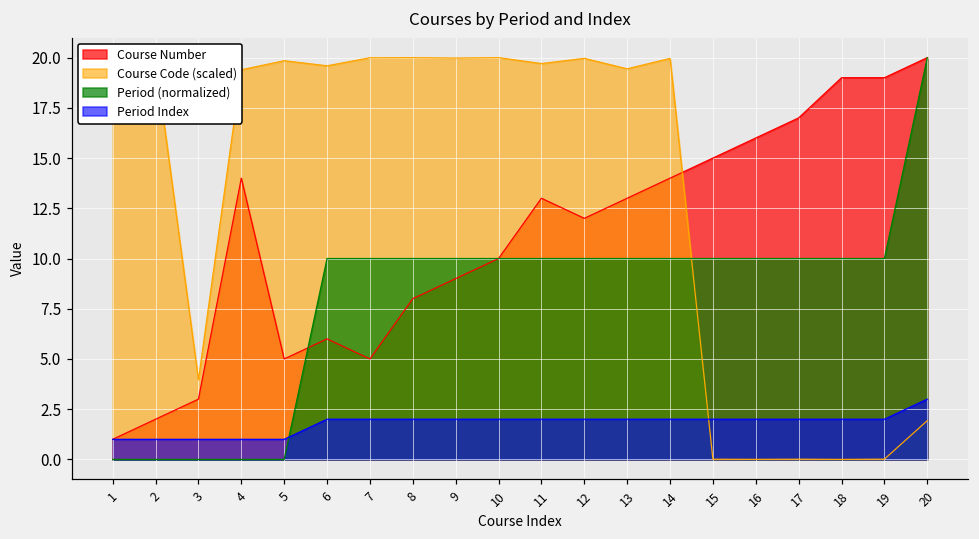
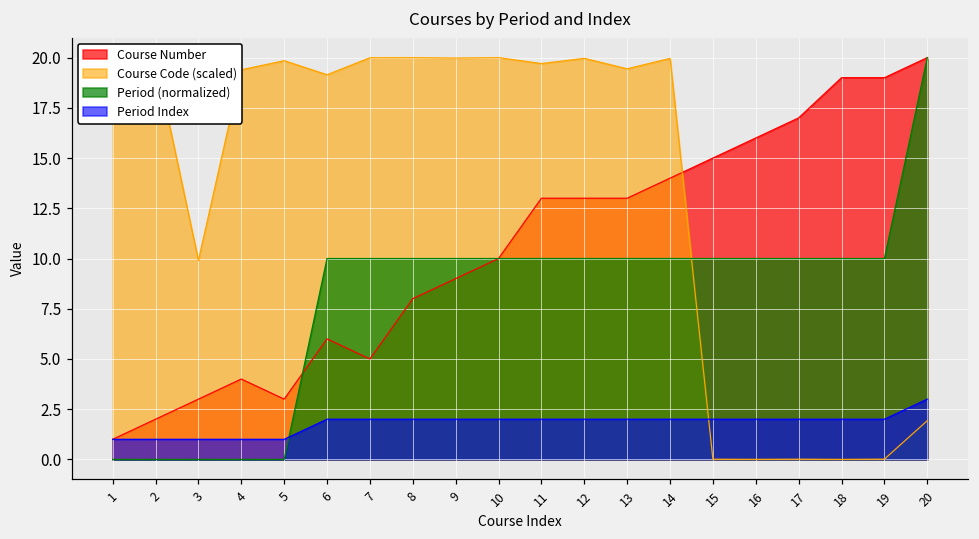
  {
    "Course Number": {
      "2": 2,
      "3": 3,
-     "4": 14,
-     "5": 5,
+     "4": 4,
+     "5": 3,
      "6": 6,
      "7": 5,
      "8": 8,
      "9": 9,
      "11": 13,
-     "12": 12,
+     "12": 13,
      "13": 13,
      "14": 14,
      "15": 15,
      "16": 16,
      "17": 17,
      "18": 19,
      "19": 19
    },
    "Course Code (scaled)": {
-     "3": 4.0,
+     "3": 9.9,
      "5": 19.8,
-     "6": 19.6,
+     "6": 19.1,
      "7": 20.0,
      "8": 20.0,
      "9": 20.0,
      "10": 20.0,
      "11": 19.7,
      "12": 20.0,
      "13": 19.4,
      "14": 20.0,
      "15": 0.0,
      "16": 0.0,
      "17": 0.0,
      "18": 0.0,
      "19": 0.0,
      "20": 1.9
    },
    "Period (normalized)": {
      "1": 0.0,
      "2": 0.0,
      "3": 0.0,
      "4": 0.0,
      "5": 0.0,
      "6": 10.0,
      "7": 10.0,
      "8": 10.0,
      "9": 10.0,
      "11": 10.0,
      "12": 10.0,
      "13": 10.0,
      "14": 10.0,
      "15": 10.0,
      "16": 10.0,
      "17": 10.0,
      "18": 10.0,
      "19": 10.0
    },
    "Period Index": {
      "2": 1.0,
      "3": 1.0,
      "4": 1.0,
      "5": 1.0,
      "6": 2.0,
      "7": 2.0,
      "8": 2.0,
      "9": 2.0,
      "10": 2.0,
      "11": 2.0,
      "12": 2.0,
      "13": 2.0,
      "14": 2.0,
      "15": 2.0,
      "16": 2.0,
      "17": 2.0,
      "18": 2.0,
      "19": 2.0,
      "20": 3.0
    }
  }
